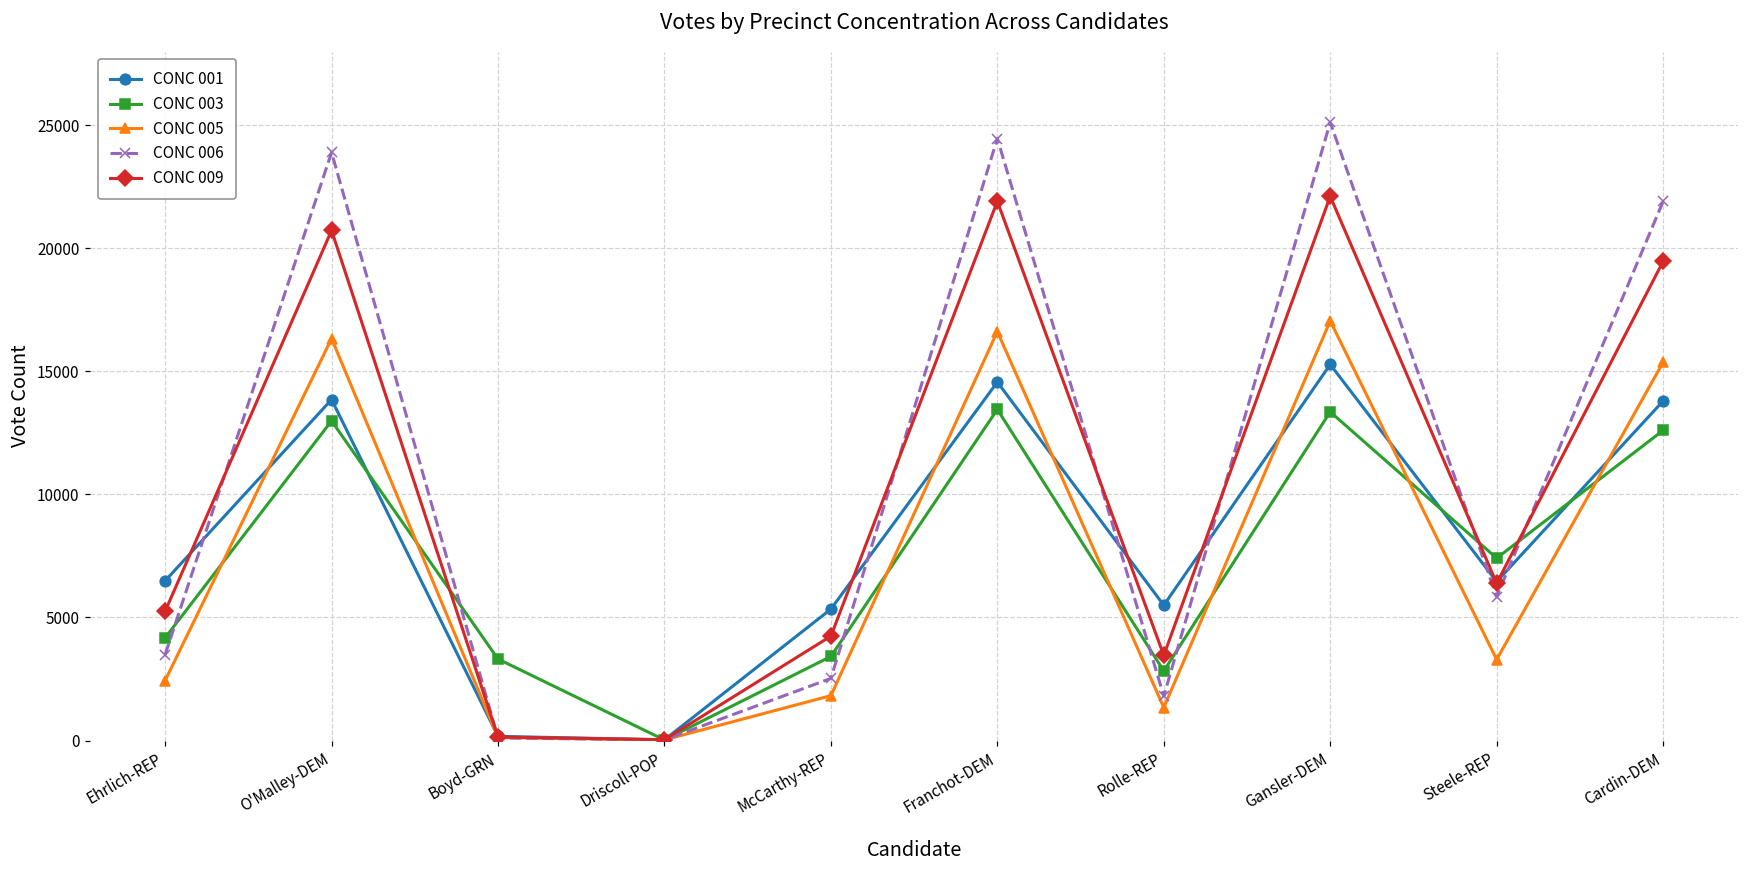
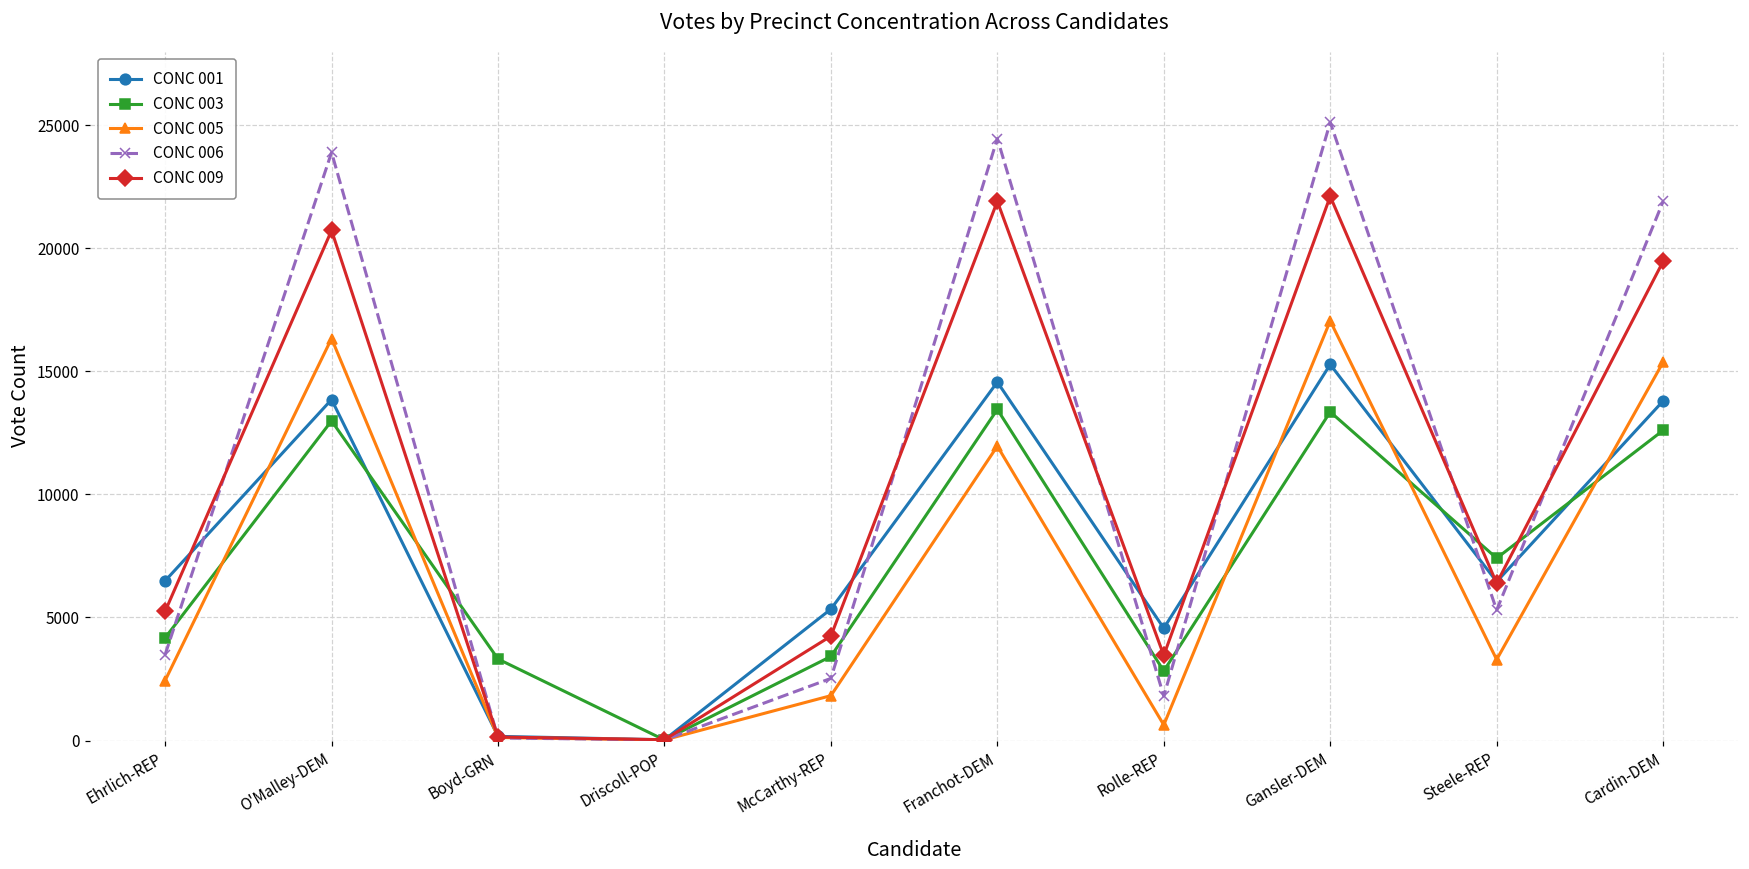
  {
    "CONC 001": {
      "Ehrlich-REP": 6500,
      "O'Malley-DEM": 13900,
      "McCarthy-REP": 5300,
      "Franchot-DEM": 14600,
-     "Rolle-REP": 5500,
+     "Rolle-REP": 4600,
      "Gansler-DEM": 15300,
      "Cardin-DEM": 13800
    },
    "CONC 003": {
      "Ehrlich-REP": 4200,
      "O'Malley-DEM": 13000,
      "Boyd-GRN": 3300,
      "McCarthy-REP": 3400,
      "Franchot-DEM": 13500,
      "Rolle-REP": 2800,
      "Gansler-DEM": 13400,
      "Steele-REP": 7400,
      "Cardin-DEM": 12600
    },
    "CONC 005": {
      "Ehrlich-REP": 2400,
      "O'Malley-DEM": 16300,
      "McCarthy-REP": 1800,
-     "Franchot-DEM": 16600,
-     "Rolle-REP": 1300,
+     "Franchot-DEM": 12000,
+     "Rolle-REP": 600,
      "Gansler-DEM": 17100,
      "Steele-REP": 3300,
      "Cardin-DEM": 15400
    },
    "CONC 006": {
      "Ehrlich-REP": 3500,
      "O'Malley-DEM": 23900,
      "McCarthy-REP": 2500,
      "Franchot-DEM": 24500,
      "Rolle-REP": 1800,
      "Gansler-DEM": 25100,
-     "Steele-REP": 5800,
+     "Steele-REP": 5300,
      "Cardin-DEM": 21900
    },
    "CONC 009": {
      "Ehrlich-REP": 5300,
      "O'Malley-DEM": 20700,
      "McCarthy-REP": 4200,
      "Franchot-DEM": 21900,
      "Rolle-REP": 3500,
      "Gansler-DEM": 22100,
      "Cardin-DEM": 19500
    }
  }
